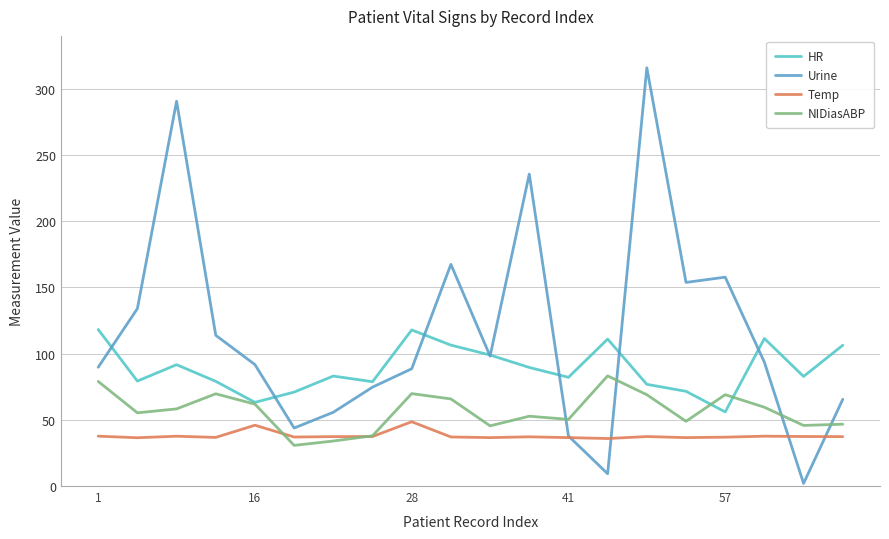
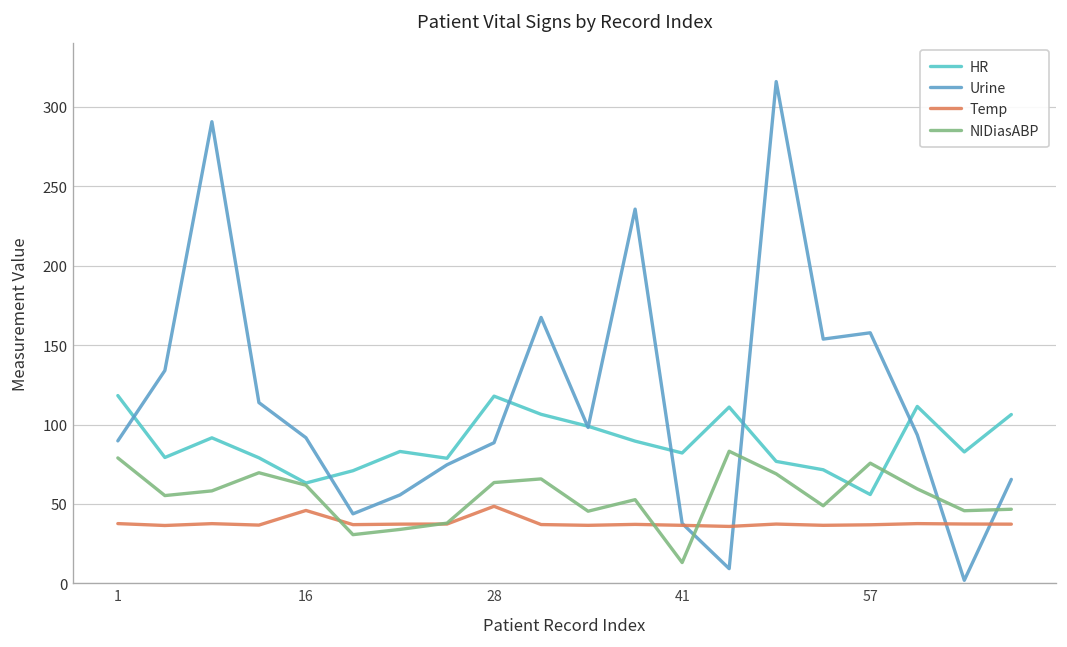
  {
    "Temp": {
      "16": 46,
      "28": 49,
      "57": 37
    },
    "NIDiasABP": {
-     "28": 70,
-     "41": 50,
-     "57": 69
+     "28": 64,
+     "41": 13,
+     "57": 76
    }
  }
